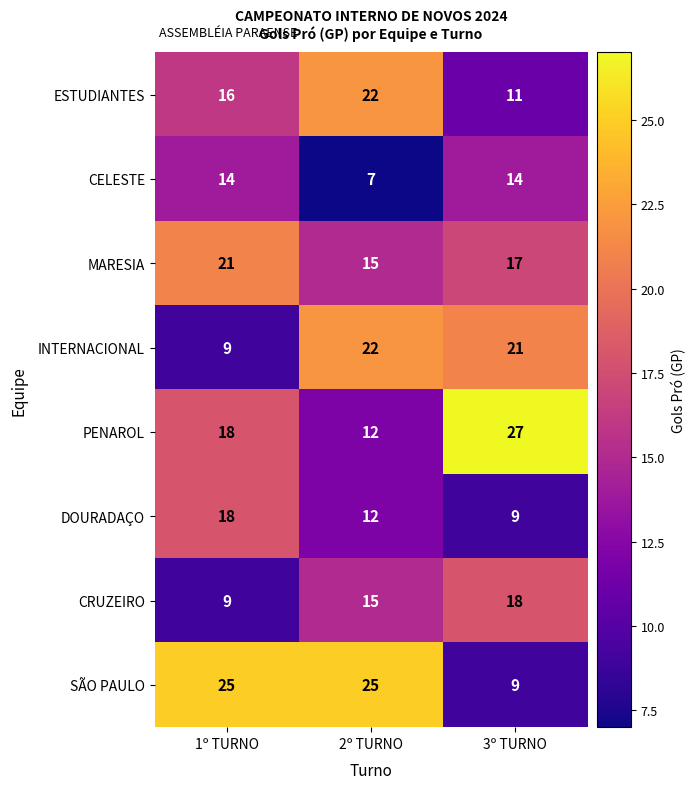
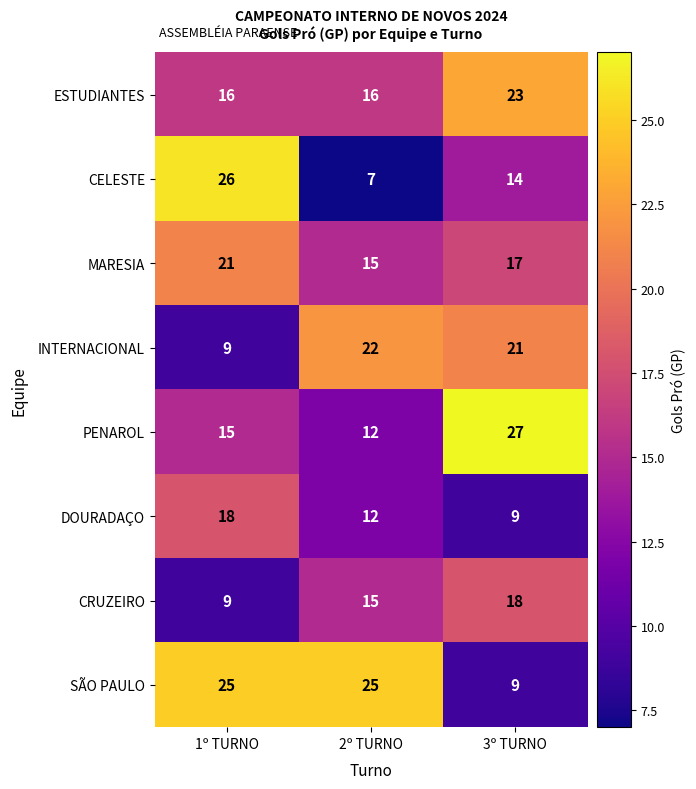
  {
    "ESTUDIANTES": {
      "1º TURNO": 16,
-     "2º TURNO": 22,
-     "3º TURNO": 11
+     "2º TURNO": 16,
+     "3º TURNO": 23
    },
    "CELESTE": {
-     "1º TURNO": 14,
+     "1º TURNO": 26,
      "2º TURNO": 7,
      "3º TURNO": 14
    },
    "MARESIA": {
      "1º TURNO": 21,
      "2º TURNO": 15,
      "3º TURNO": 17
    },
    "INTERNACIONAL": {
      "1º TURNO": 9,
      "2º TURNO": 22,
      "3º TURNO": 21
    },
    "PENAROL": {
-     "1º TURNO": 18,
+     "1º TURNO": 15,
      "2º TURNO": 12,
      "3º TURNO": 27
    },
    "DOURADAÇO": {
      "1º TURNO": 18,
      "2º TURNO": 12,
      "3º TURNO": 9
    },
    "CRUZEIRO": {
      "1º TURNO": 9,
      "2º TURNO": 15,
      "3º TURNO": 18
    },
    "SÃO PAULO": {
      "1º TURNO": 25,
      "2º TURNO": 25,
      "3º TURNO": 9
    }
  }
